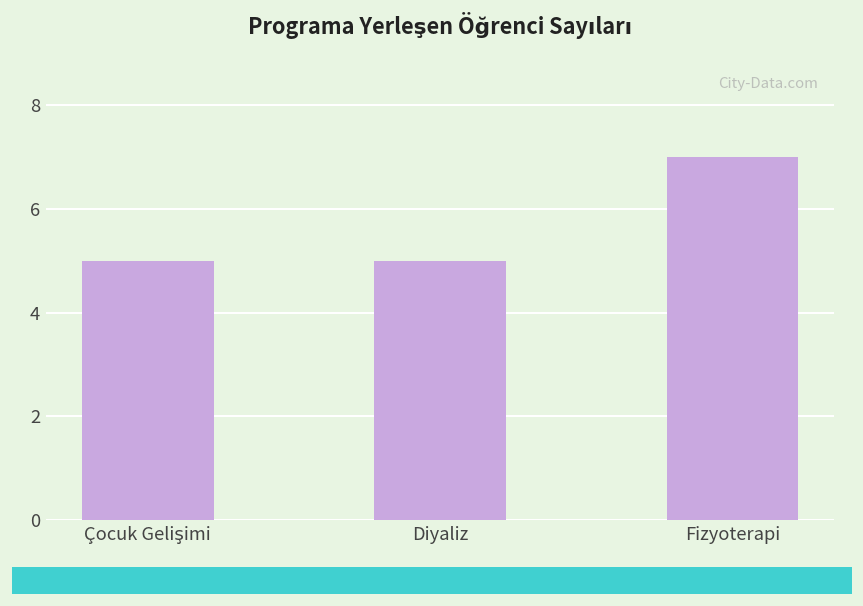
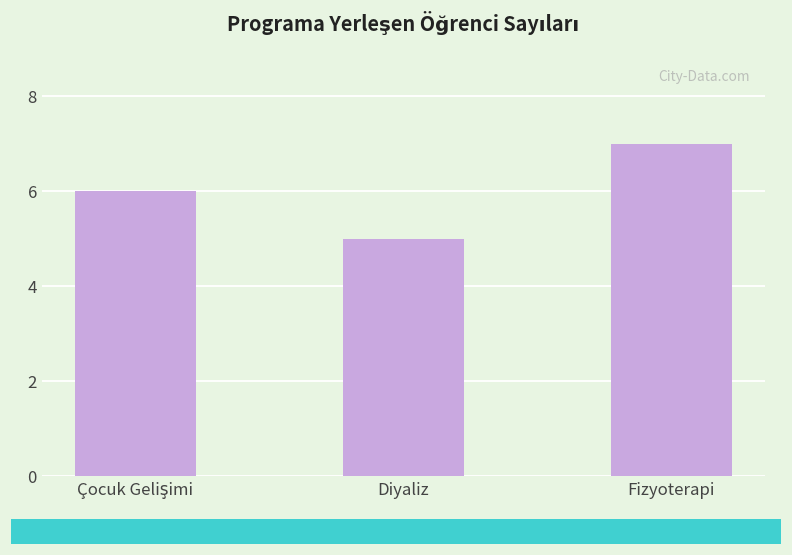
  {
-   "Çocuk Gelişimi": 5,
+   "Çocuk Gelişimi": 6,
    "Diyaliz": 5,
    "Fizyoterapi": 7
  }
